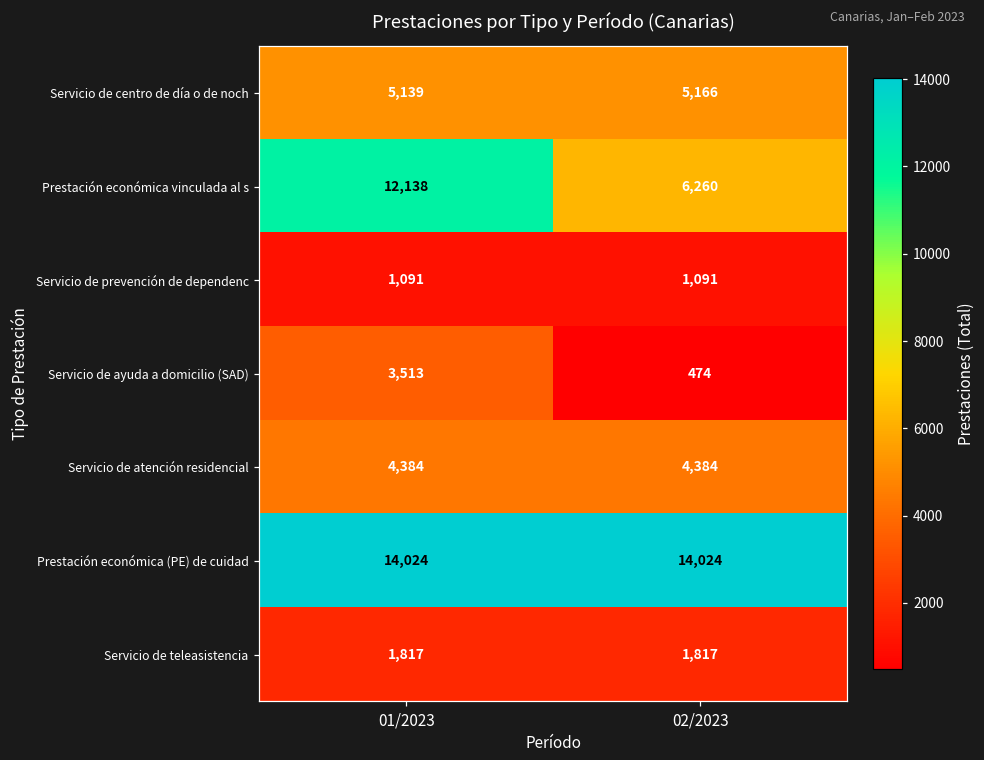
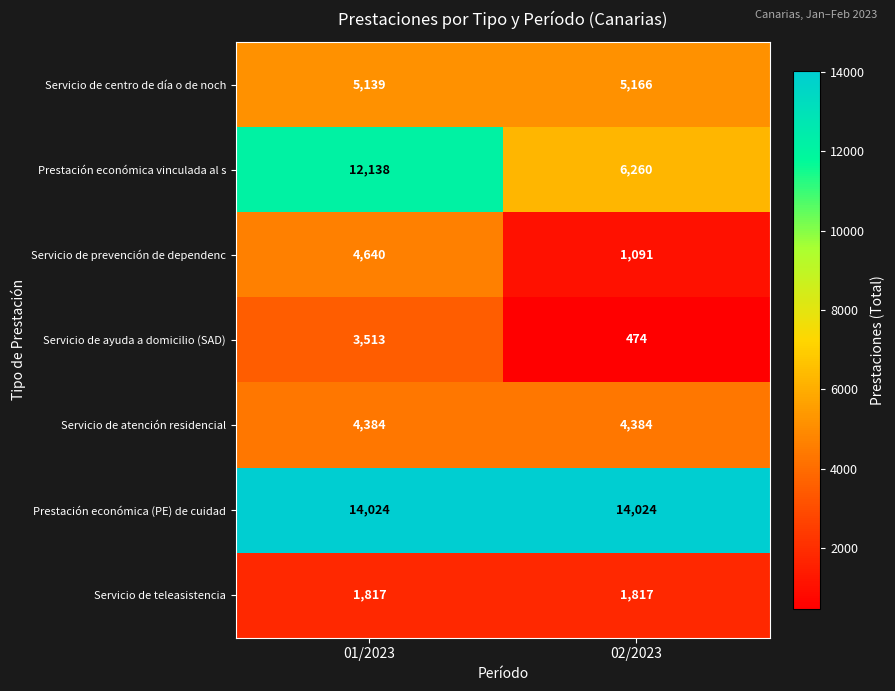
  {
    "Servicio de centro de día o de noch": {
      "01/2023": "5,139",
      "02/2023": "5,166"
    },
    "Prestación económica vinculada al s": {
      "01/2023": "12,138",
      "02/2023": "6,260"
    },
    "Servicio de prevención de dependenc": {
-     "01/2023": "1,091",
+     "01/2023": "4,640",
      "02/2023": "1,091"
    },
    "Servicio de ayuda a domicilio (SAD)": {
      "01/2023": "3,513",
      "02/2023": "474"
    },
    "Servicio de atención residencial": {
      "01/2023": "4,384",
      "02/2023": "4,384"
    },
    "Prestación económica (PE) de cuidad": {
      "01/2023": "14,024",
      "02/2023": "14,024"
    },
    "Servicio de teleasistencia": {
      "01/2023": "1,817",
      "02/2023": "1,817"
    }
  }
